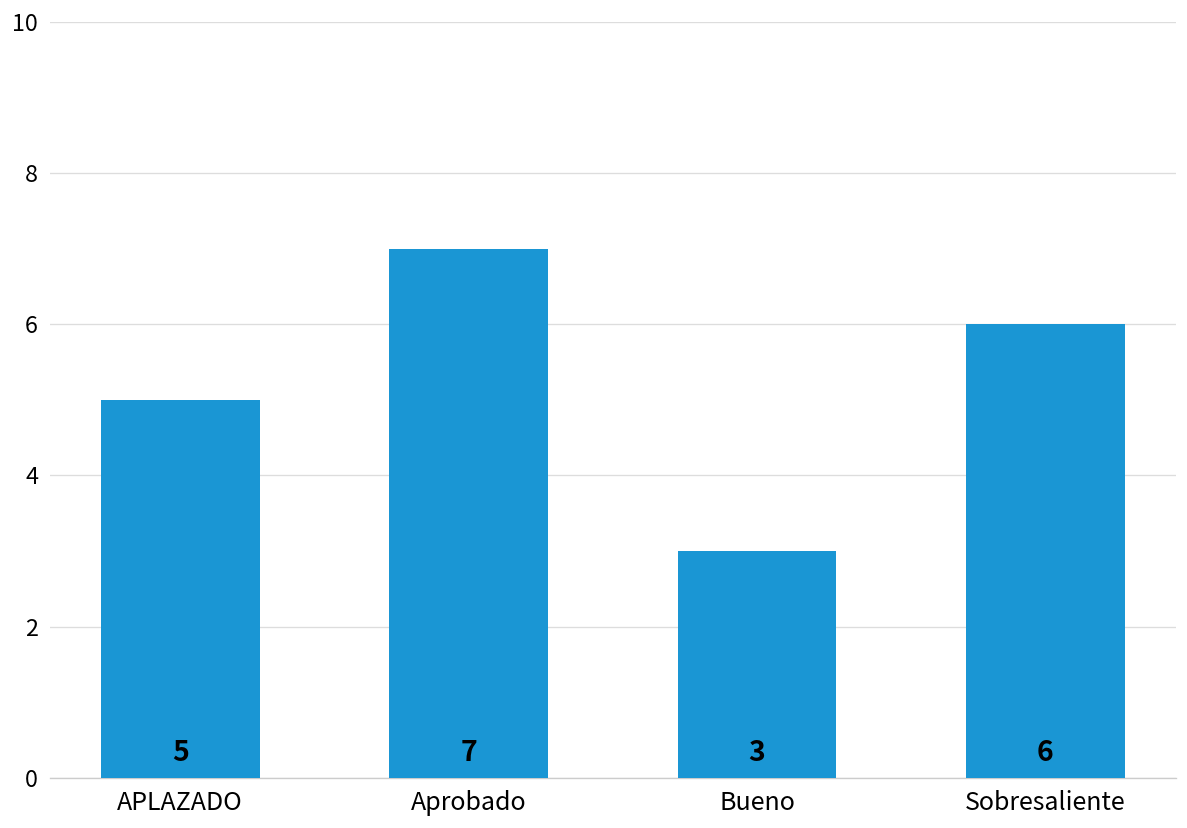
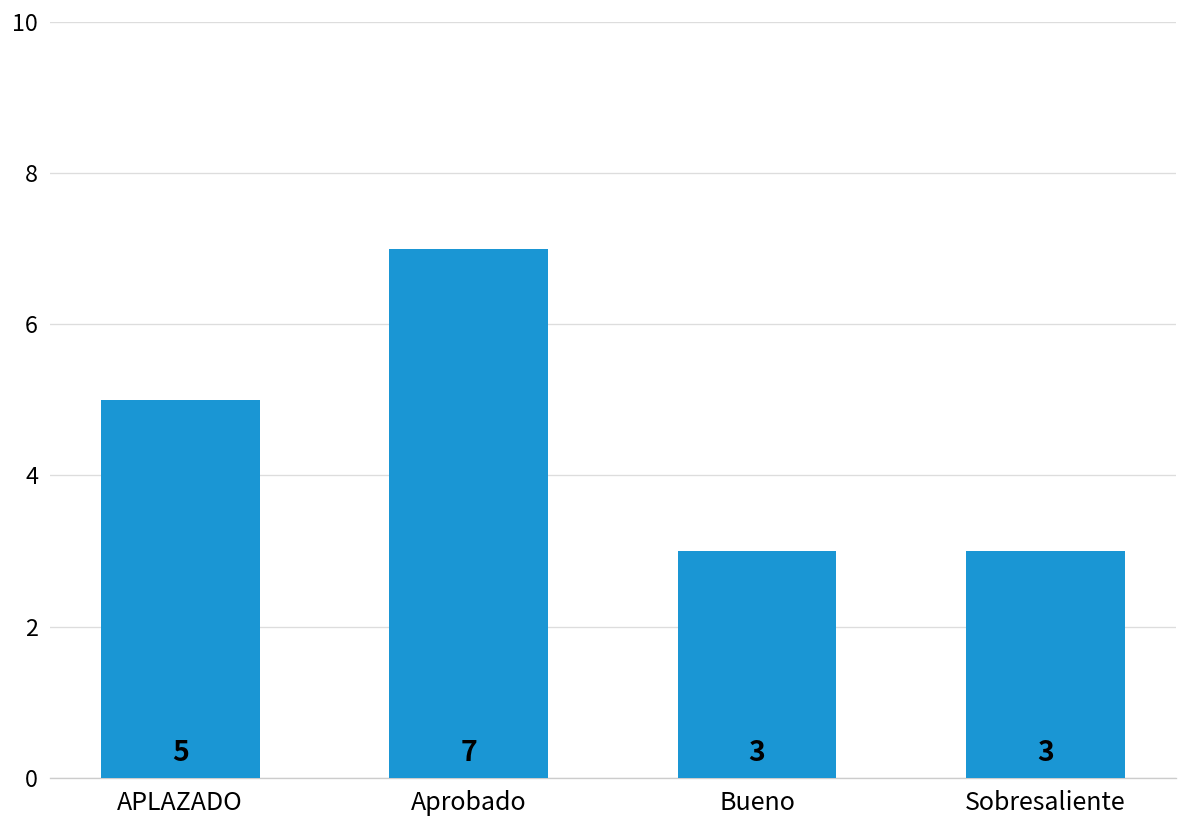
  {
    "APLAZADO": 5,
    "Aprobado": 7,
    "Bueno": 3,
-   "Sobresaliente": 6
+   "Sobresaliente": 3
  }
